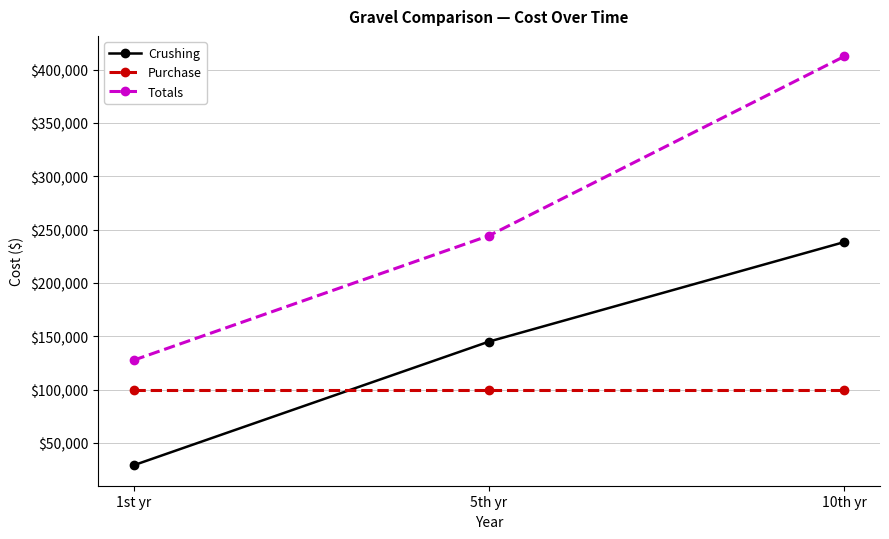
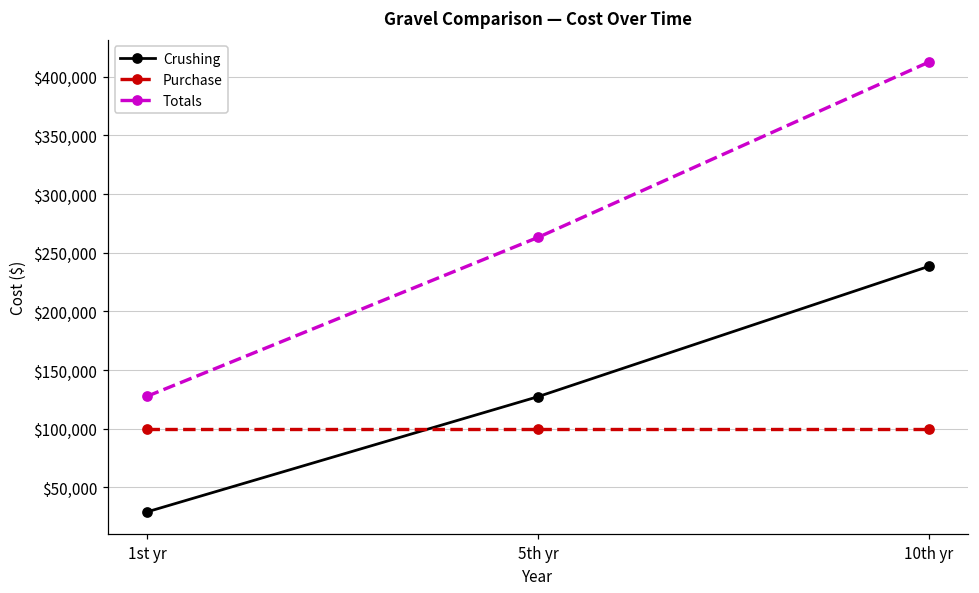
  {
    "Crushing": {
      "1st yr": "$29,000",
-     "5th yr": "$145,000",
+     "5th yr": "$127,000",
      "10th yr": "$238,000"
    },
    "Purchase": {
      "1st yr": "$100,000",
      "5th yr": "$100,000",
      "10th yr": "$100,000"
    },
    "Totals": {
      "1st yr": "$128,000",
-     "5th yr": "$244,000",
+     "5th yr": "$263,000",
      "10th yr": "$413,000"
    }
  }
